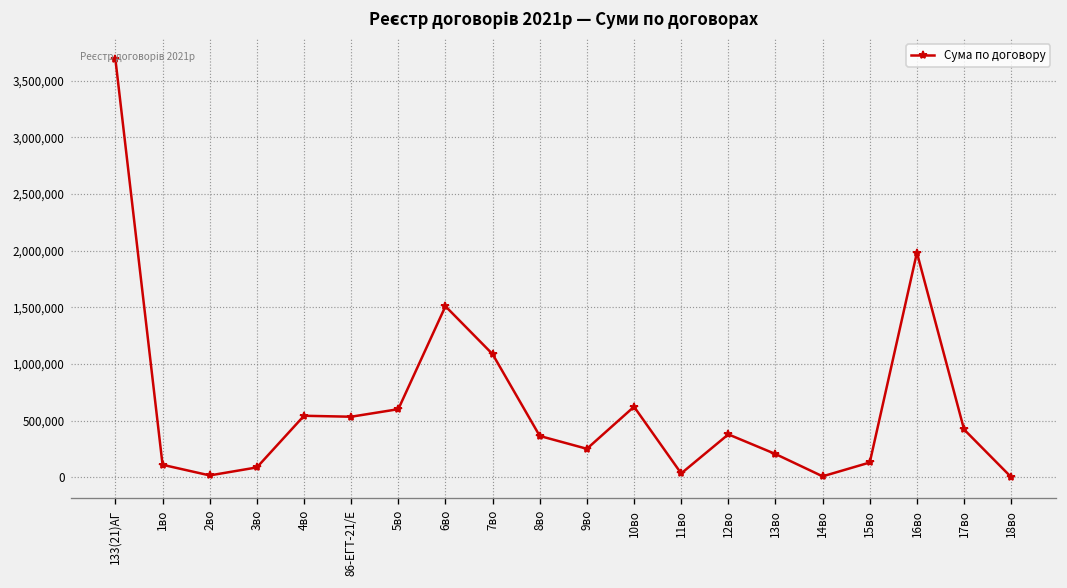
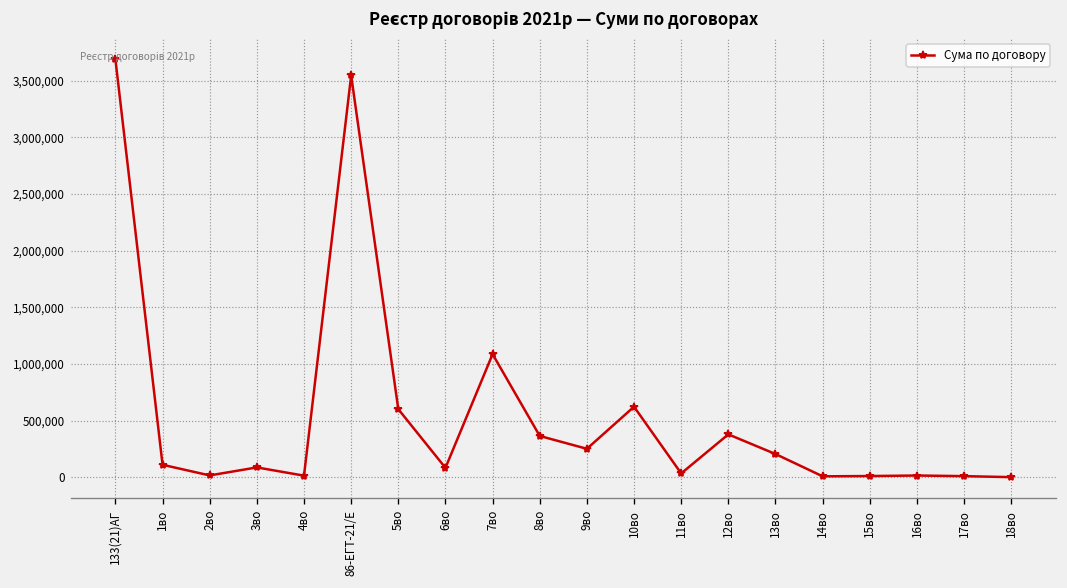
  {
    "1во": "100,000",
    "2во": "0",
    "3во": "100,000",
-   "4во": "500,000",
-   "86-ЕГТ-21/Е": "500,000",
+   "4во": "0",
+   "86-ЕГТ-21/Е": "3,500,000",
    "5во": "600,000",
-   "6во": "1,500,000",
+   "6во": "100,000",
    "7во": "1,100,000",
    "8во": "400,000",
    "9во": "300,000",
    "10во": "600,000",
    "11во": "0",
    "12во": "400,000",
    "13во": "200,000",
    "14во": "0",
-   "15во": "100,000",
-   "16во": "2,000,000",
-   "17во": "400,000",
+   "15во": "0",
+   "16во": "0",
+   "17во": "0",
    "18во": "0"
  }
